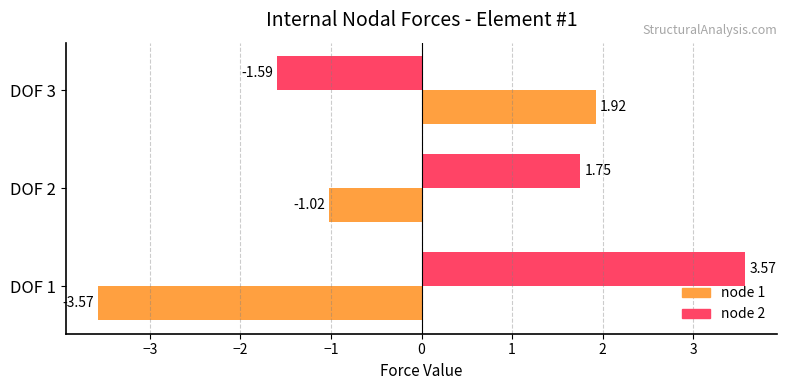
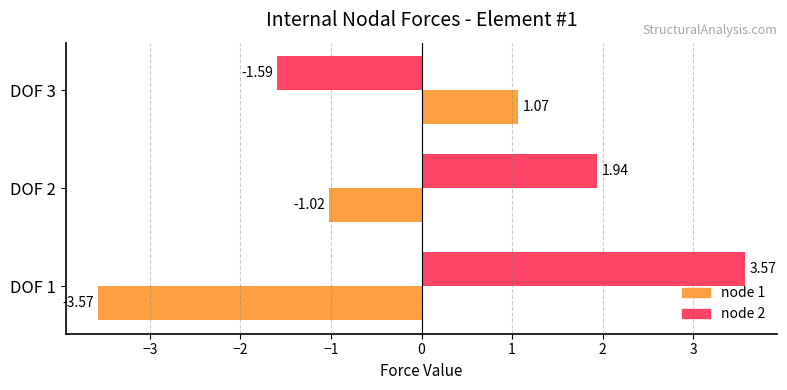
  {
    "node 1": {
-     "DOF 3": 1.92,
+     "DOF 3": 1.07,
      "DOF 2": -1.02,
      "DOF 1": -3.57
    },
    "node 2": {
      "DOF 3": -1.59,
-     "DOF 2": 1.75,
+     "DOF 2": 1.94,
      "DOF 1": 3.57
    }
  }
